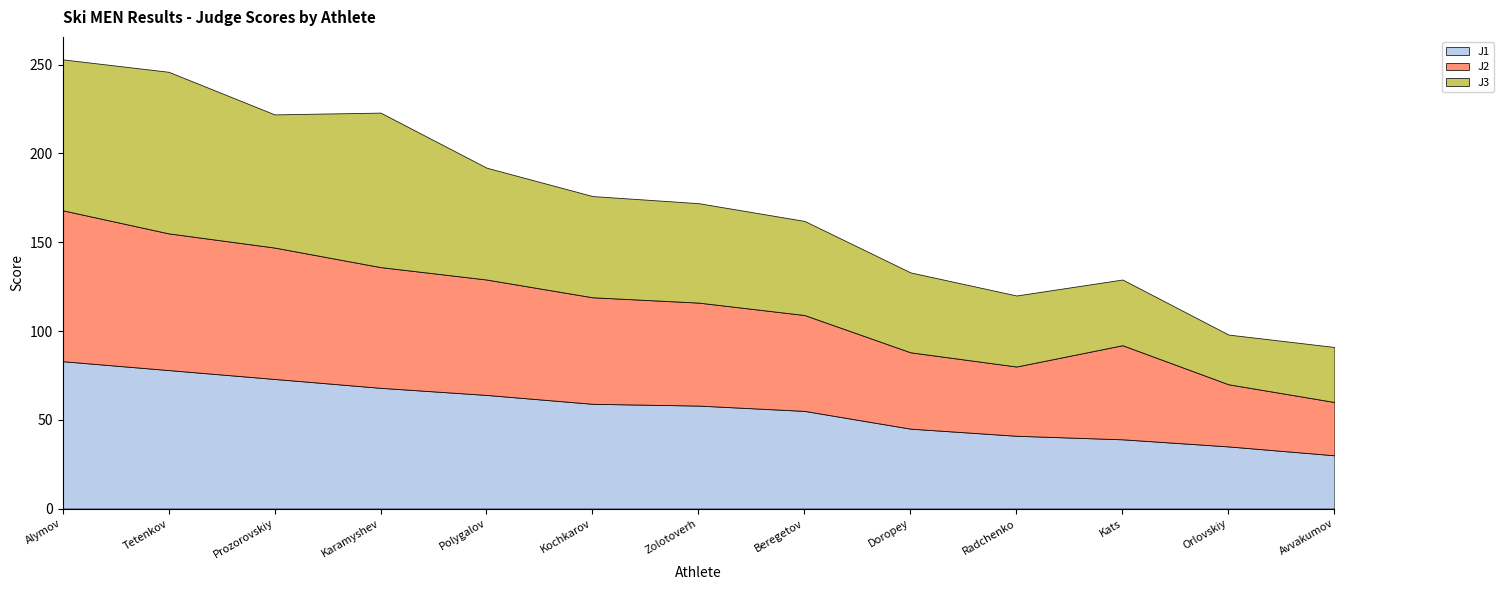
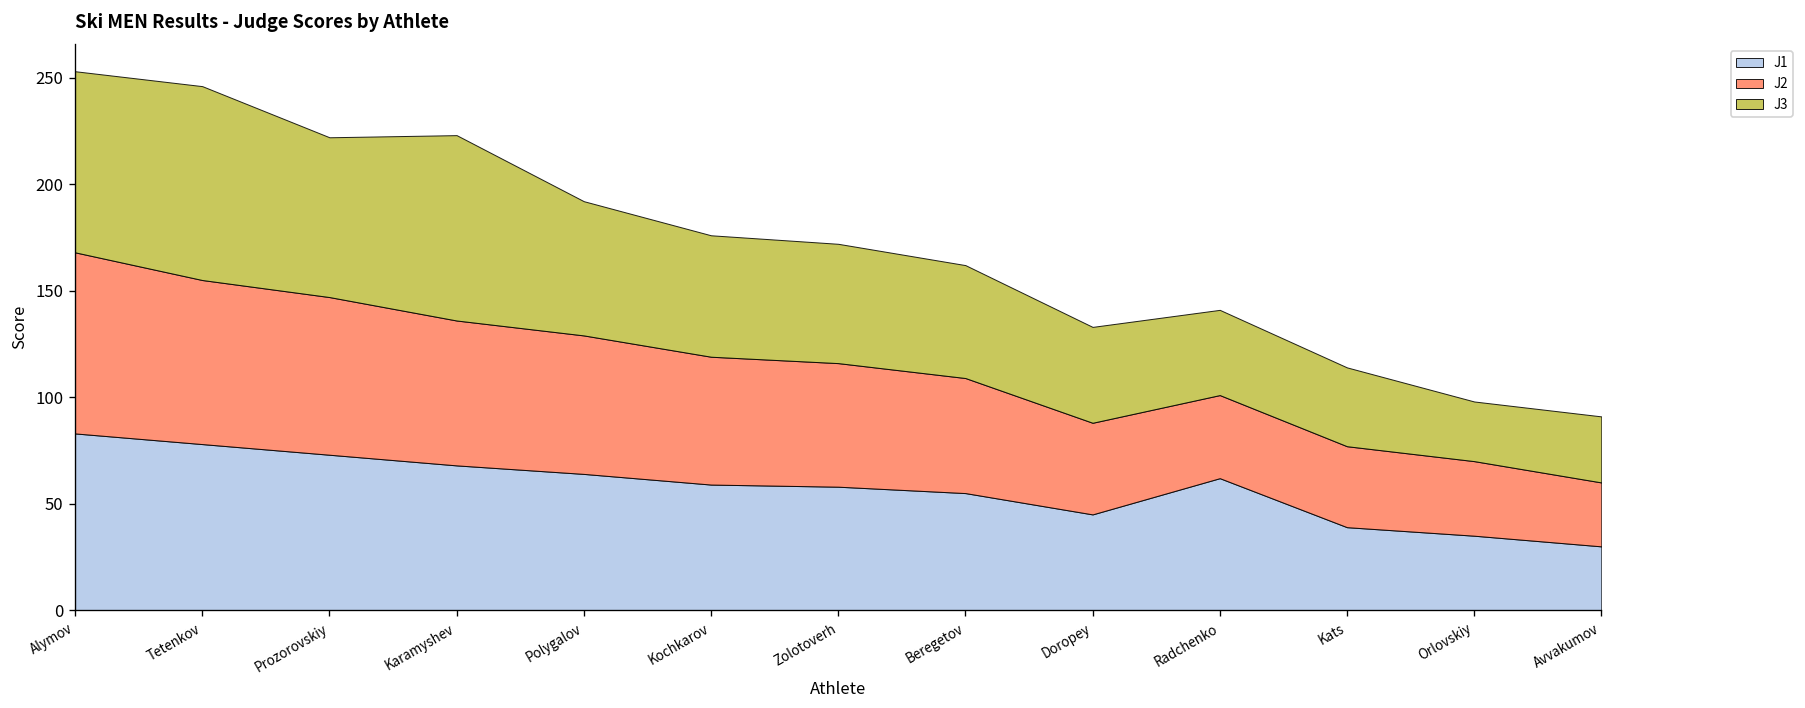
  {
    "J1": {
      "Alymov": 83,
      "Tetenkov": 78,
      "Prozorovskiy": 73,
      "Karamyshev": 68,
      "Polygalov": 64,
      "Kochkarov": 59,
      "Zolotoverh": 58,
      "Beregetov": 55,
      "Doropey": 45,
-     "Radchenko": 41,
+     "Radchenko": 62,
      "Kats": 39,
      "Orlovskiy": 35,
      "Avvakumov": 30
    },
    "J2": {
      "Alymov": 85,
      "Tetenkov": 77,
      "Prozorovskiy": 74,
      "Karamyshev": 68,
      "Polygalov": 65,
      "Kochkarov": 60,
      "Zolotoverh": 58,
      "Beregetov": 54,
      "Doropey": 43,
      "Radchenko": 39,
-     "Kats": 53,
+     "Kats": 38,
      "Orlovskiy": 35,
      "Avvakumov": 30
    },
    "J3": {
      "Alymov": 85,
      "Tetenkov": 91,
      "Prozorovskiy": 75,
      "Karamyshev": 87,
      "Polygalov": 63,
      "Kochkarov": 57,
      "Zolotoverh": 56,
      "Beregetov": 53,
      "Doropey": 45,
      "Radchenko": 40,
      "Kats": 37,
      "Orlovskiy": 28,
      "Avvakumov": 31
    }
  }
